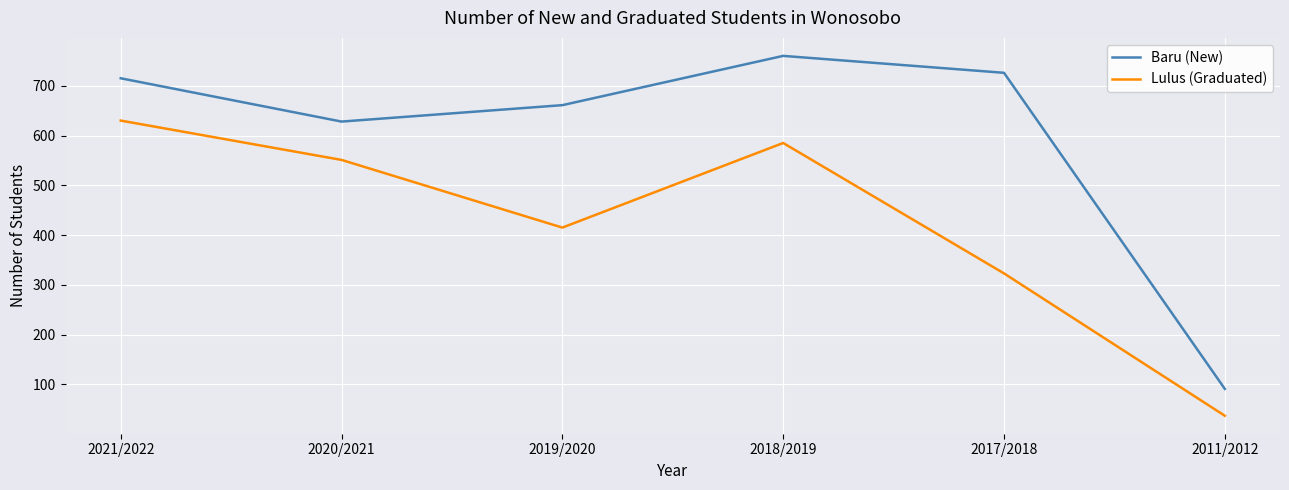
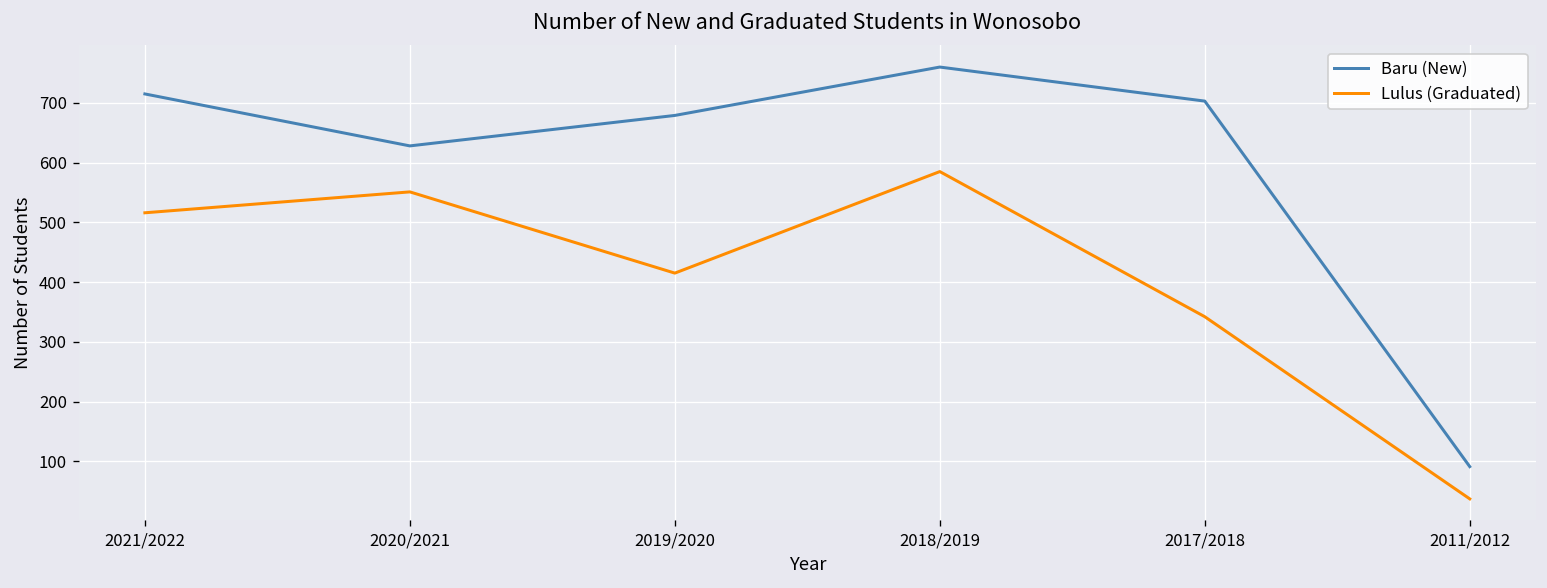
  {
    "Baru (New)": {
      "2021/2022": 720,
      "2020/2021": 630,
-     "2019/2020": 660,
+     "2019/2020": 680,
      "2018/2019": 760,
-     "2017/2018": 730,
+     "2017/2018": 700,
      "2011/2012": 90
    },
    "Lulus (Graduated)": {
-     "2021/2022": 630,
+     "2021/2022": 520,
      "2020/2021": 550,
      "2019/2020": 420,
      "2018/2019": 590,
-     "2017/2018": 320,
+     "2017/2018": 340,
      "2011/2012": 40
    }
  }
